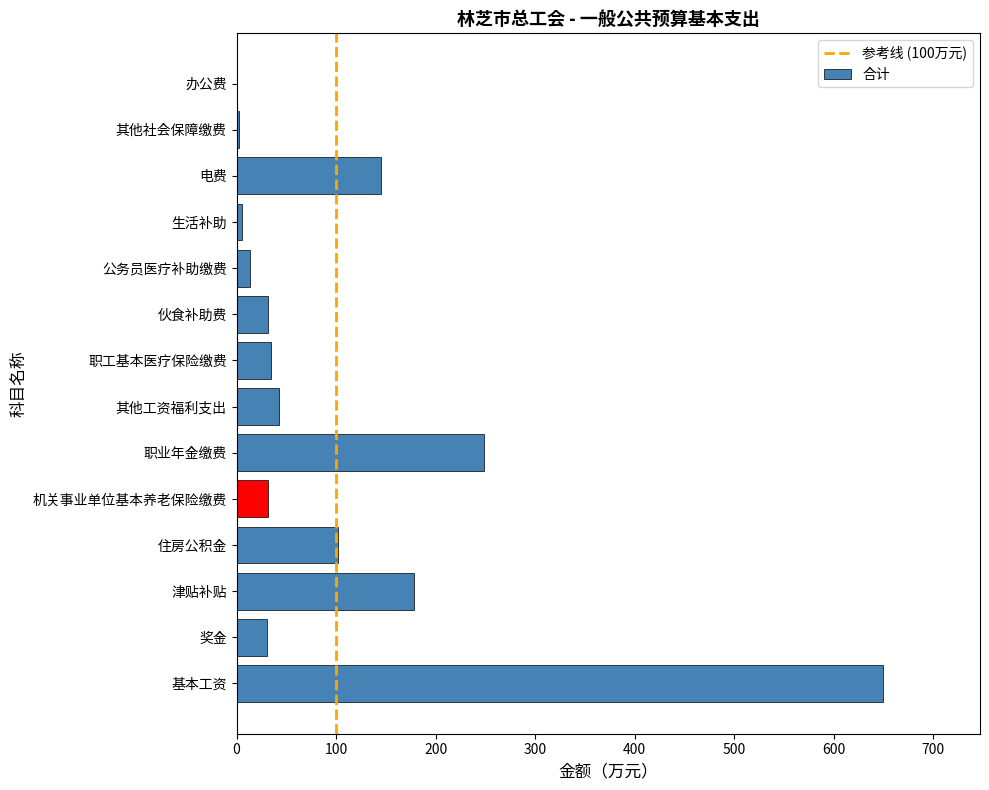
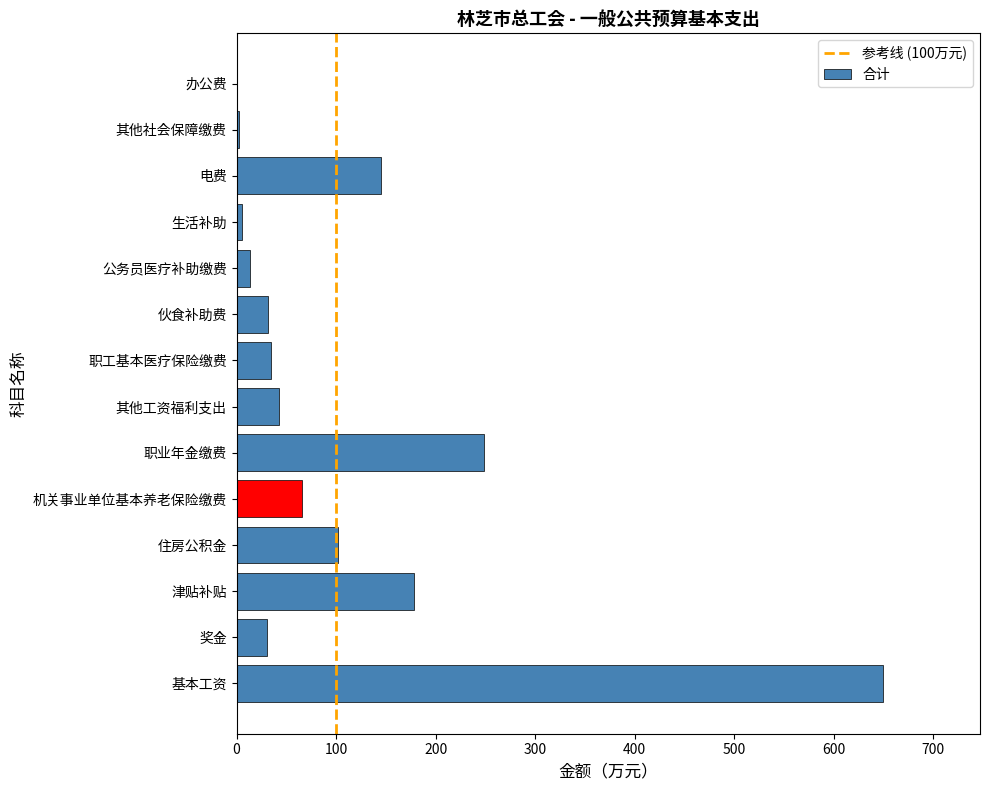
  {
    "电费": 150,
    "生活补助": 10,
    "公务员医疗补助缴费": 10,
    "伙食补助费": 30,
    "职工基本医疗保险缴费": 30,
    "其他工资福利支出": 40,
    "职业年金缴费": 250,
-   "机关事业单位基本养老保险缴费": 30,
+   "机关事业单位基本养老保险缴费": 70,
    "住房公积金": 100,
    "津贴补贴": 180,
    "奖金": 30,
    "基本工资": 650
  }
